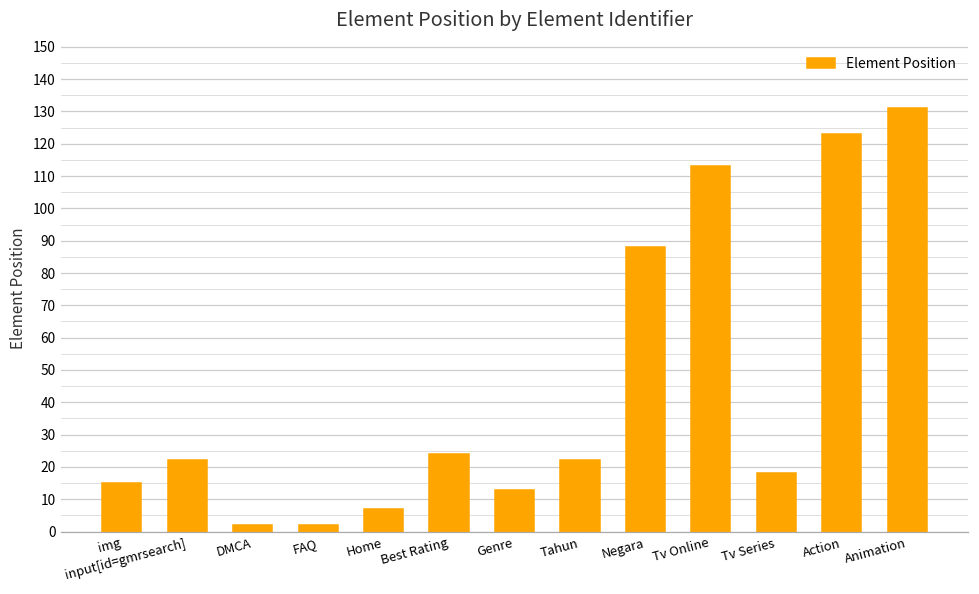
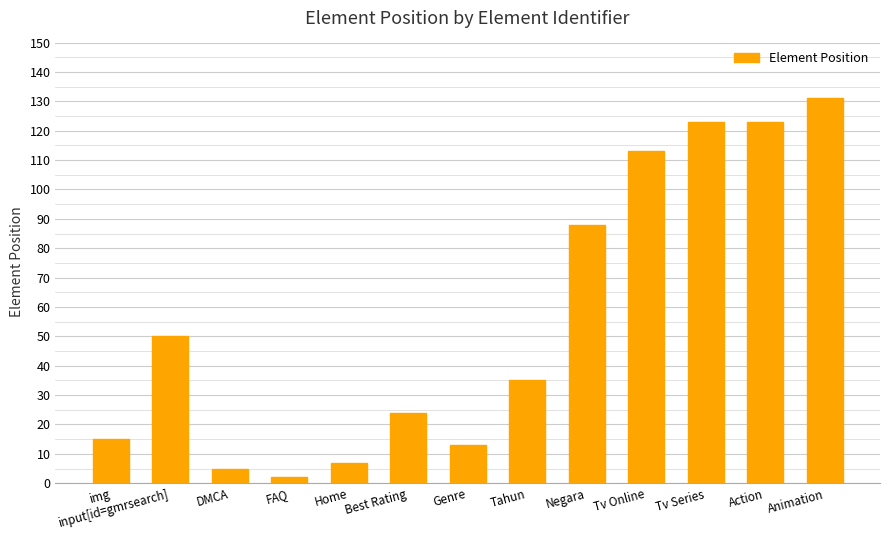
  {
    "img": 15,
-   "input[id=gmrsearch]": 22,
-   "DMCA": 2,
+   "input[id=gmrsearch]": 50,
+   "DMCA": 5,
    "FAQ": 2,
    "Home": 7,
    "Best Rating": 24,
    "Genre": 13,
-   "Tahun": 22,
+   "Tahun": 35,
    "Negara": 88,
    "Tv Online": 113,
-   "Tv Series": 18,
+   "Tv Series": 123,
    "Action": 123,
    "Animation": 131
  }
